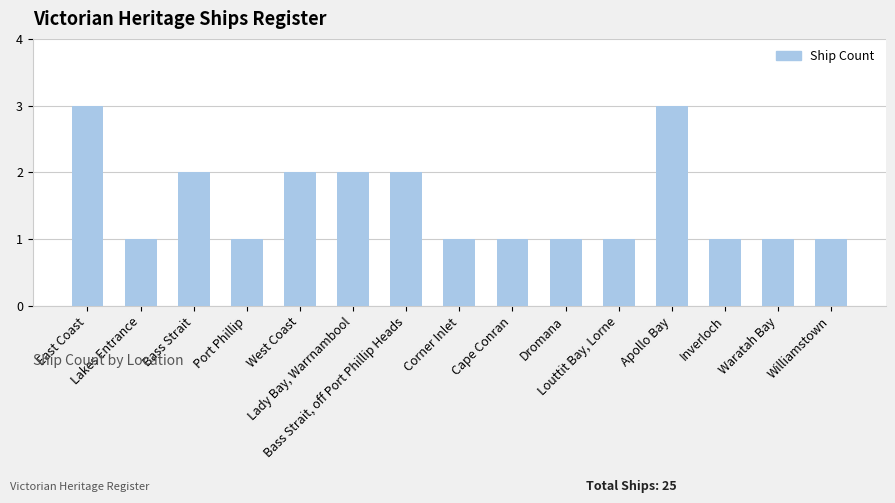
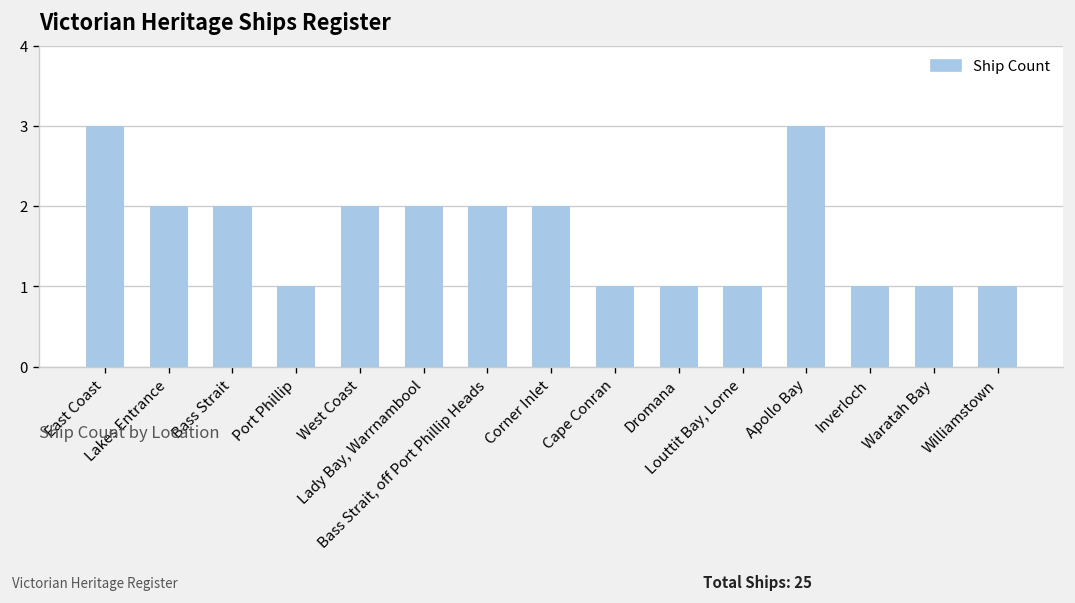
  {
    "East Coast": 3,
-   "Lakes Entrance": 1,
+   "Lakes Entrance": 2,
    "Bass Strait": 2,
    "Port Phillip": 1,
    "West Coast": 2,
    "Lady Bay, Warrnambool": 2,
    "Bass Strait, off Port Phillip Heads": 2,
-   "Corner Inlet": 1,
+   "Corner Inlet": 2,
    "Cape Conran": 1,
    "Dromana": 1,
    "Louttit Bay, Lorne": 1,
    "Apollo Bay": 3,
    "Inverloch": 1,
    "Waratah Bay": 1,
    "Williamstown": 1
  }
